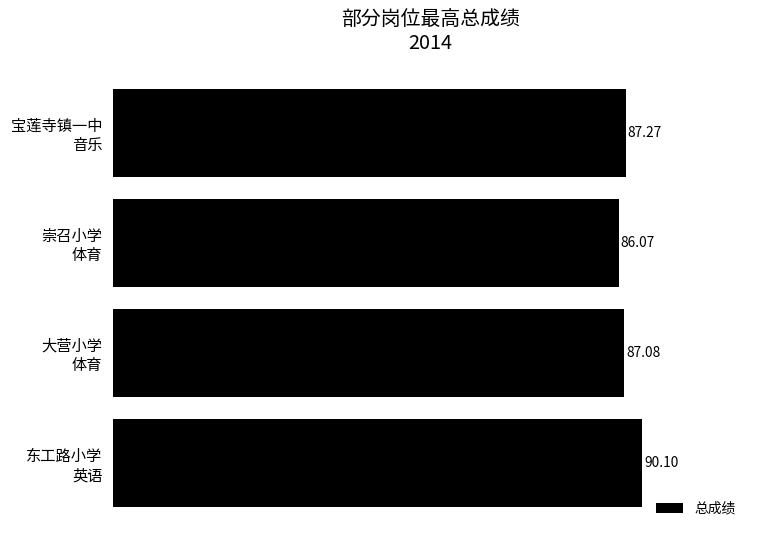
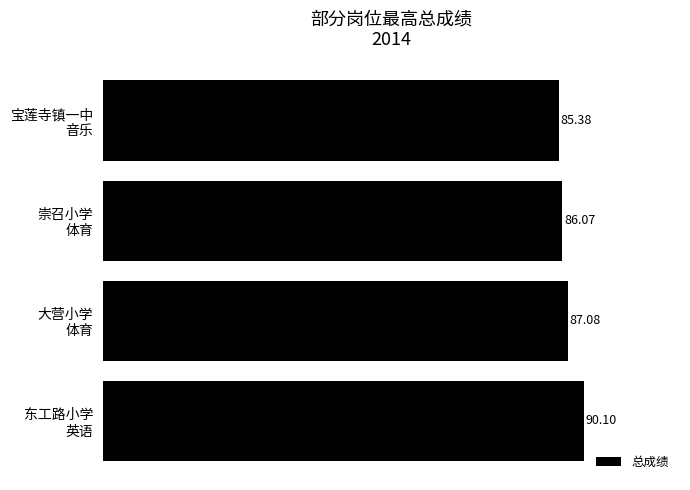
  {
-   "宝莲寺镇一中 音乐": 87.27,
+   "宝莲寺镇一中 音乐": 85.38,
    "崇召小学 体育": 86.07,
    "大营小学 体育": 87.08,
    "东工路小学 英语": 90.10
  }
